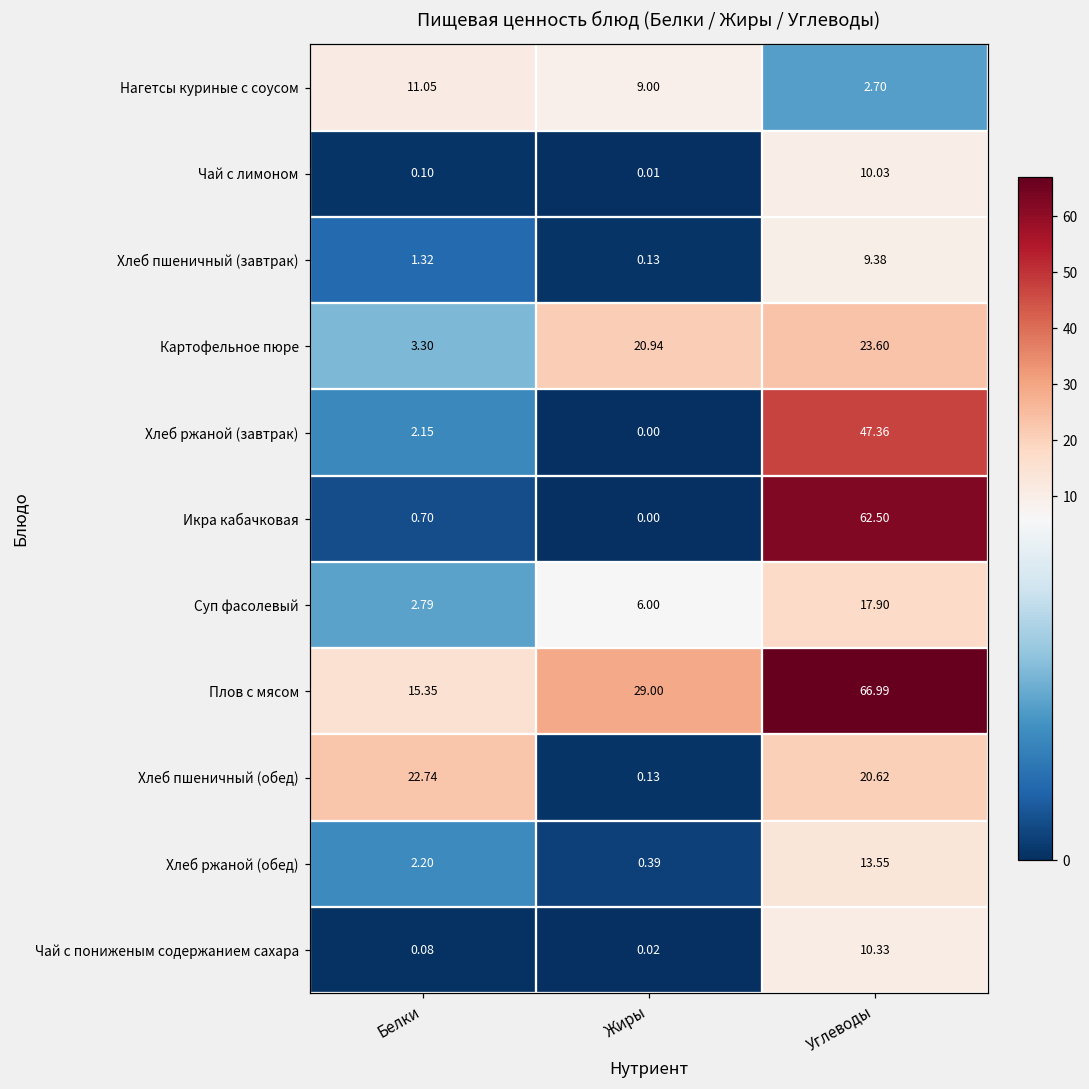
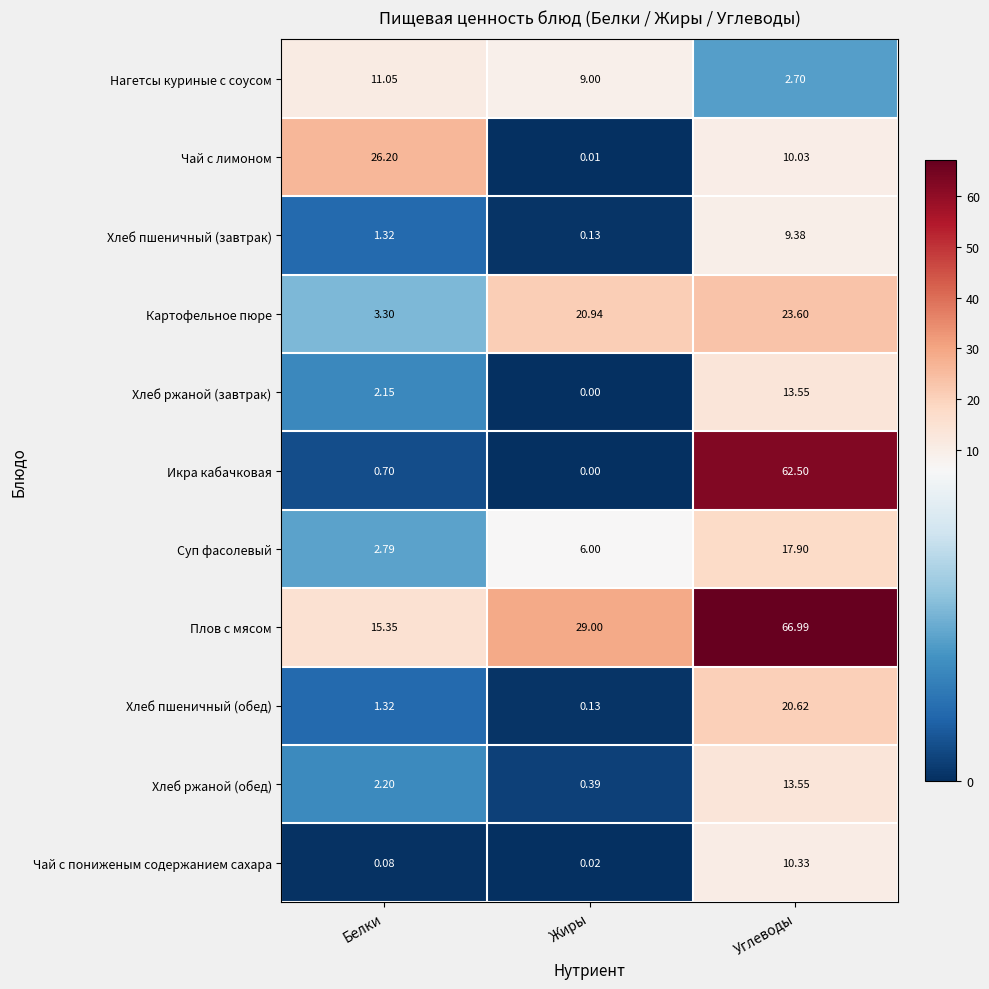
  {
    "Нагетсы куриные с соусом": {
      "Белки": 11.05,
      "Жиры": 9.00,
      "Углеводы": 2.70
    },
    "Чай с лимоном": {
-     "Белки": 0.10,
+     "Белки": 26.20,
      "Жиры": 0.01,
      "Углеводы": 10.03
    },
    "Хлеб пшеничный (завтрак)": {
      "Белки": 1.32,
      "Жиры": 0.13,
      "Углеводы": 9.38
    },
    "Картофельное пюре": {
      "Белки": 3.30,
      "Жиры": 20.94,
      "Углеводы": 23.60
    },
    "Хлеб ржаной (завтрак)": {
      "Белки": 2.15,
      "Жиры": 0.00,
-     "Углеводы": 47.36
+     "Углеводы": 13.55
    },
    "Икра кабачковая": {
      "Белки": 0.70,
      "Жиры": 0.00,
      "Углеводы": 62.50
    },
    "Суп фасолевый": {
      "Белки": 2.79,
      "Жиры": 6.00,
      "Углеводы": 17.90
    },
    "Плов с мясом": {
      "Белки": 15.35,
      "Жиры": 29.00,
      "Углеводы": 66.99
    },
    "Хлеб пшеничный (обед)": {
-     "Белки": 22.74,
+     "Белки": 1.32,
      "Жиры": 0.13,
      "Углеводы": 20.62
    },
    "Хлеб ржаной (обед)": {
      "Белки": 2.20,
      "Жиры": 0.39,
      "Углеводы": 13.55
    },
    "Чай с пониженым содержанием сахара": {
      "Белки": 0.08,
      "Жиры": 0.02,
      "Углеводы": 10.33
    }
  }
